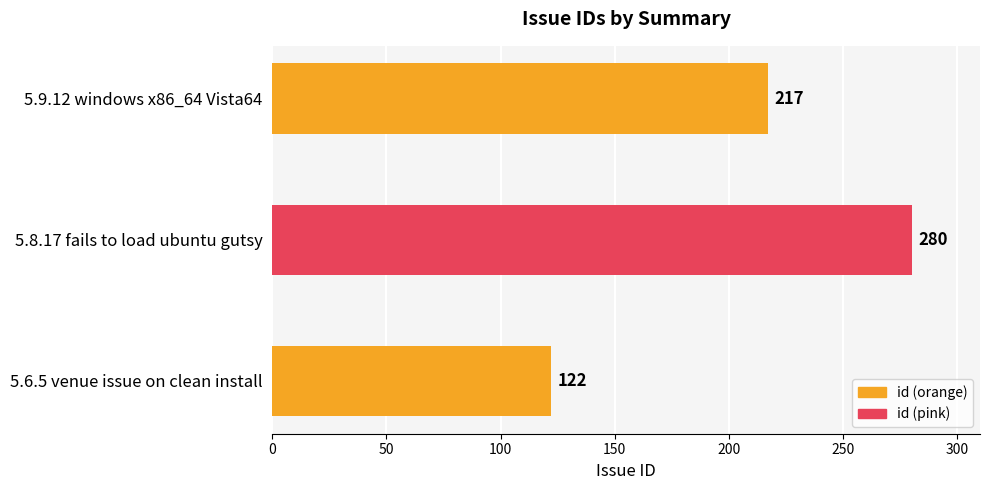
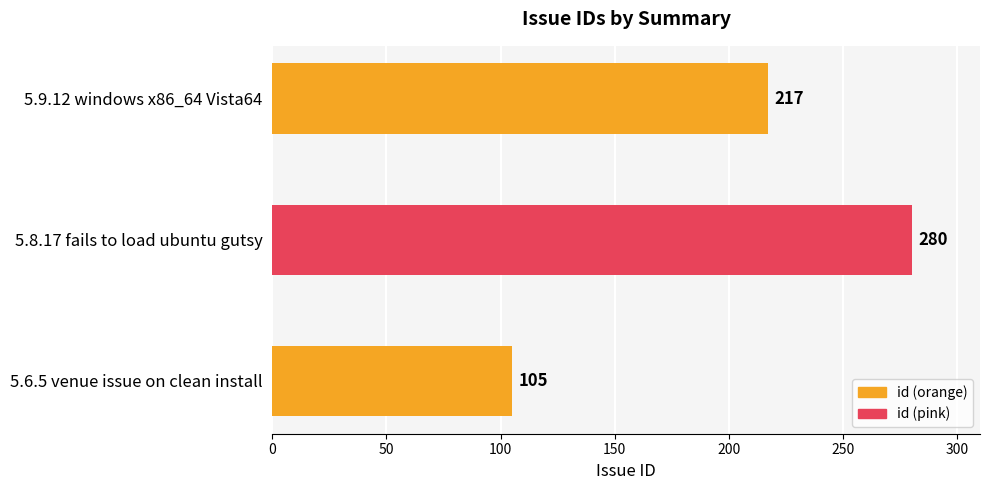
  {
    "5.9.12 windows x86_64 Vista64": 217,
    "5.8.17 fails to load ubuntu gutsy": 280,
-   "5.6.5 venue issue on clean install": 122
+   "5.6.5 venue issue on clean install": 105
  }
